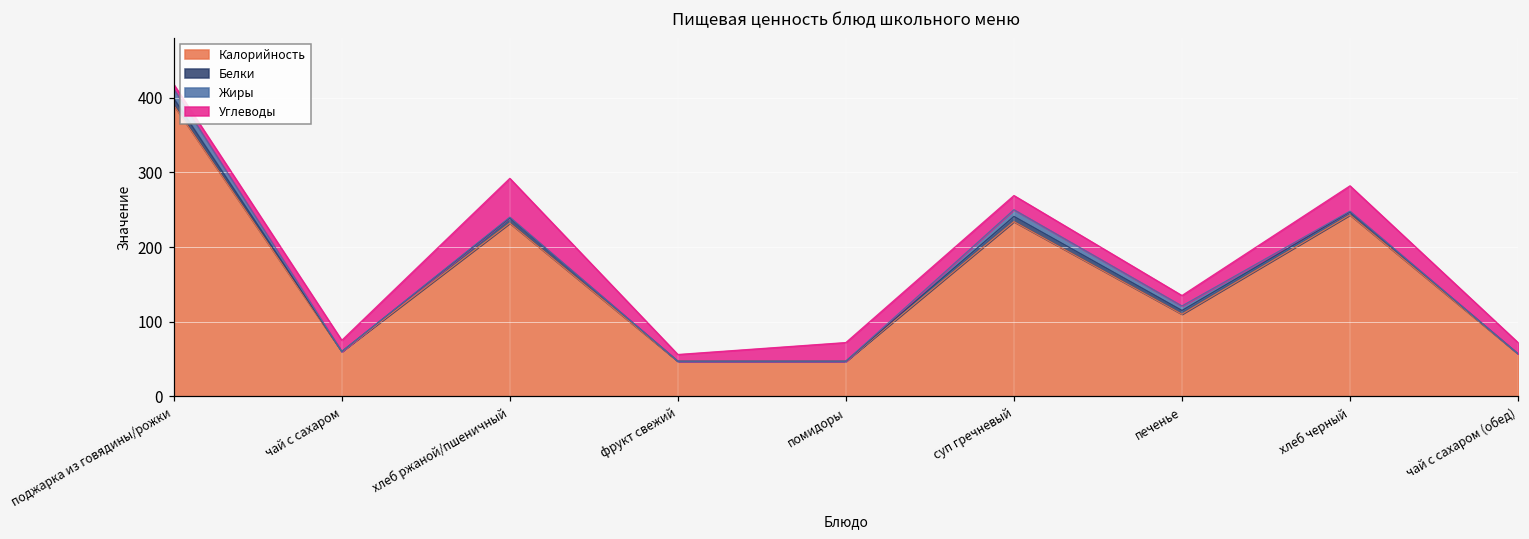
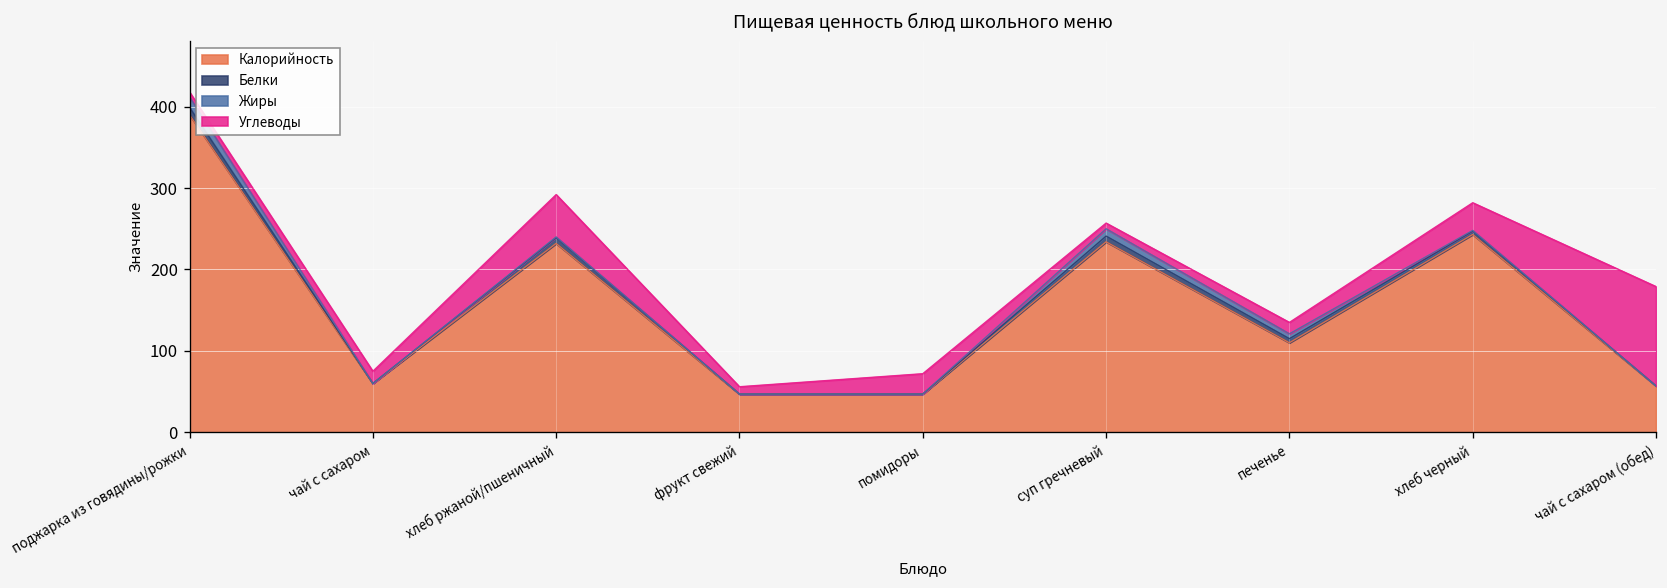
  {
    "Калорийность": {
      "поджарка из говядины/рожки": 390,
      "хлеб ржаной/пшеничный": 230,
      "суп гречневый": 230,
      "печенье": 110,
      "хлеб черный": 240
    },
    "Белки": {
      "поджарка из говядины/рожки": 10,
      "суп гречневый": 10,
      "печенье": 10
    },
    "Жиры": {
      "поджарка из говядины/рожки": 10,
      "суп гречневый": 10,
      "печенье": 10
    },
    "Углеводы": {
      "поджарка из говядины/рожки": 10,
      "чай с сахаром": 20,
      "хлеб ржаной/пшеничный": 50,
      "фрукт свежий": 10,
      "помидоры": 30,
-     "суп гречневый": 20,
+     "суп гречневый": 10,
      "печенье": 10,
      "хлеб черный": 30,
-     "чай с сахаром (обед)": 20
+     "чай с сахаром (обед)": 120
    }
  }
